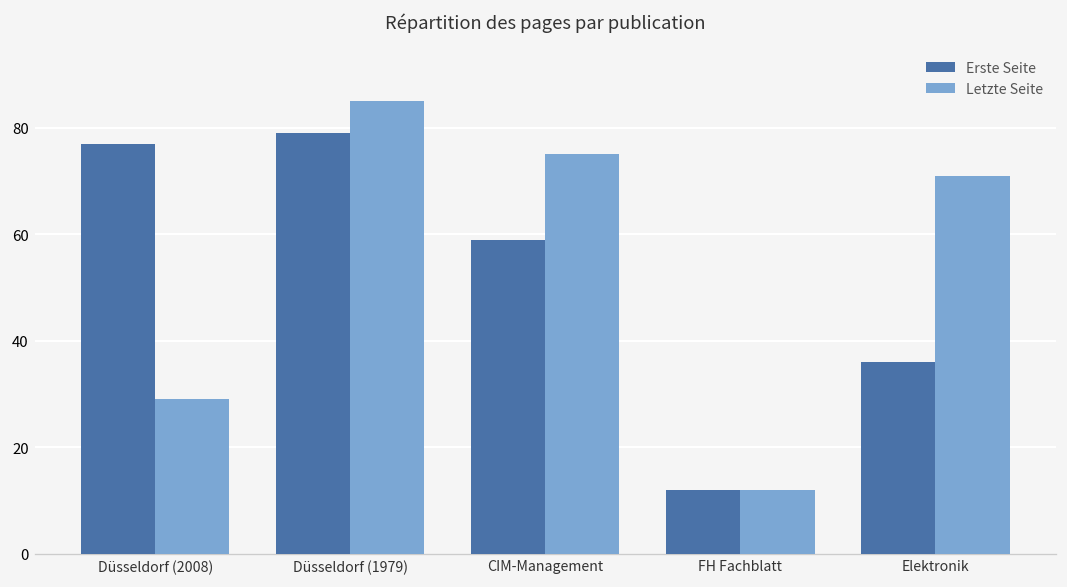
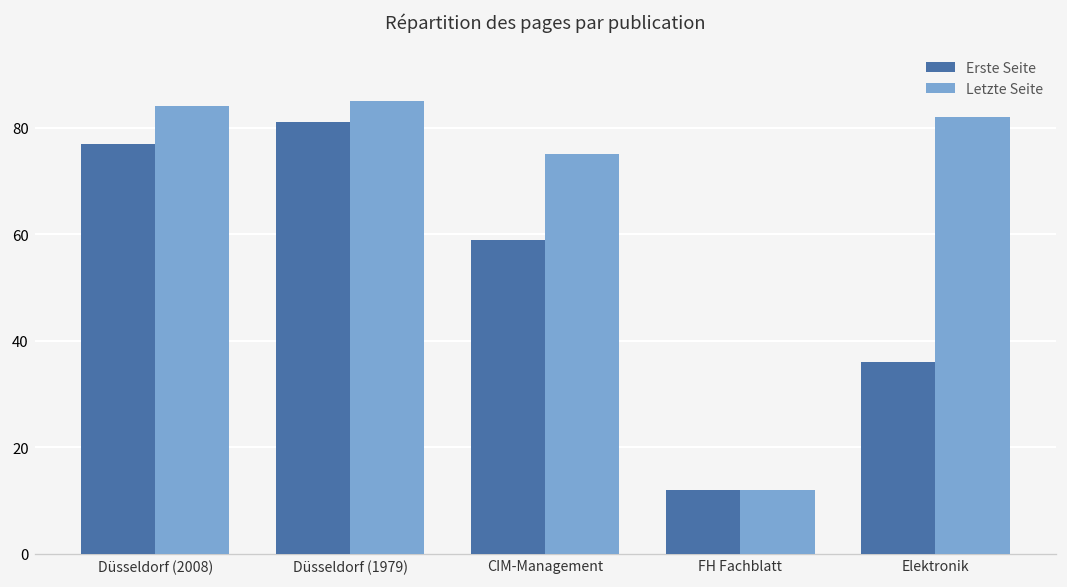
  {
    "Erste Seite": {
      "Düsseldorf (2008)": 77,
-     "Düsseldorf (1979)": 79,
+     "Düsseldorf (1979)": 81,
      "CIM-Management": 59,
      "FH Fachblatt": 12,
      "Elektronik": 36
    },
    "Letzte Seite": {
-     "Düsseldorf (2008)": 29,
+     "Düsseldorf (2008)": 84,
      "Düsseldorf (1979)": 85,
      "CIM-Management": 75,
      "FH Fachblatt": 12,
-     "Elektronik": 71
+     "Elektronik": 82
    }
  }
